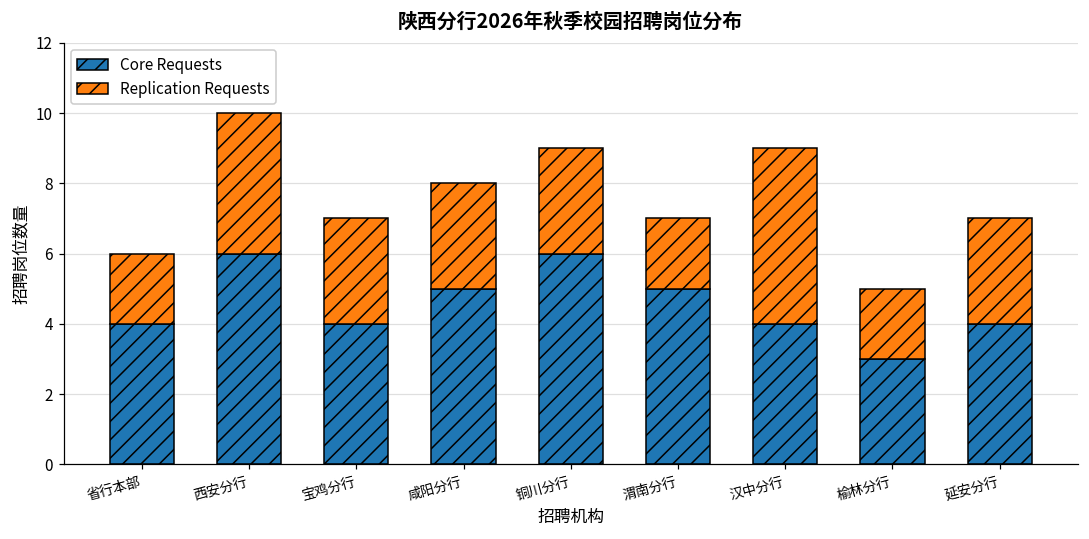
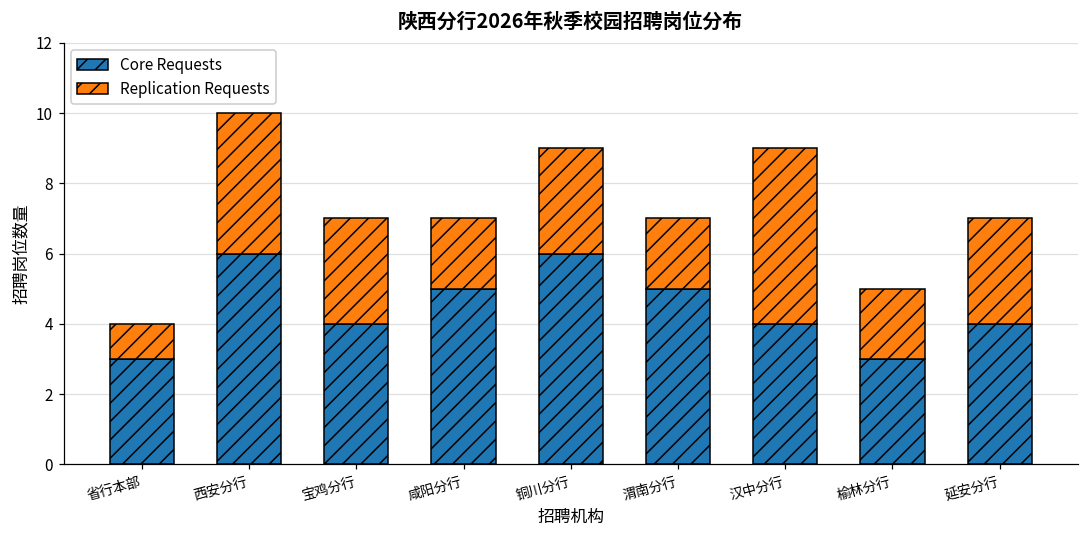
  {
    "Core Requests": {
-     "省行本部": 4,
+     "省行本部": 3,
      "西安分行": 6,
      "宝鸡分行": 4,
      "咸阳分行": 5,
      "铜川分行": 6,
      "渭南分行": 5,
      "汉中分行": 4,
      "榆林分行": 3,
      "延安分行": 4
    },
    "Replication Requests": {
-     "省行本部": 2,
+     "省行本部": 1,
      "西安分行": 4,
      "宝鸡分行": 3,
-     "咸阳分行": 3,
+     "咸阳分行": 2,
      "铜川分行": 3,
      "渭南分行": 2,
      "汉中分行": 5,
      "榆林分行": 2,
      "延安分行": 3
    }
  }
